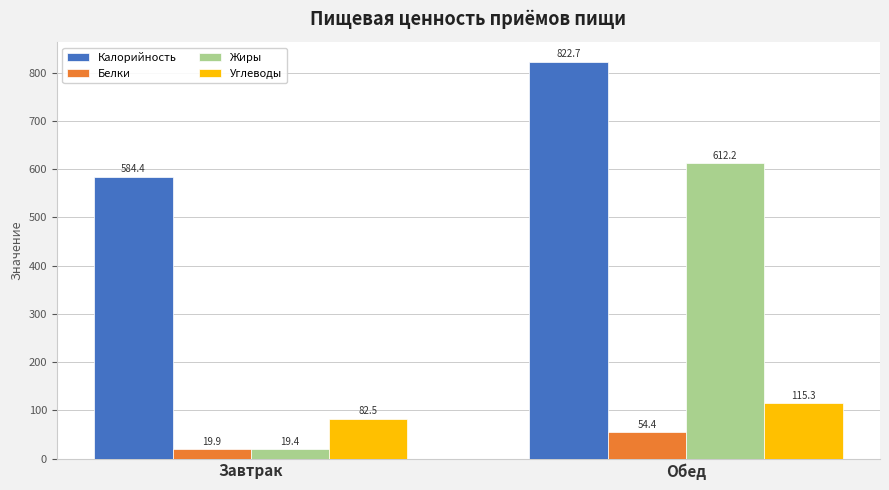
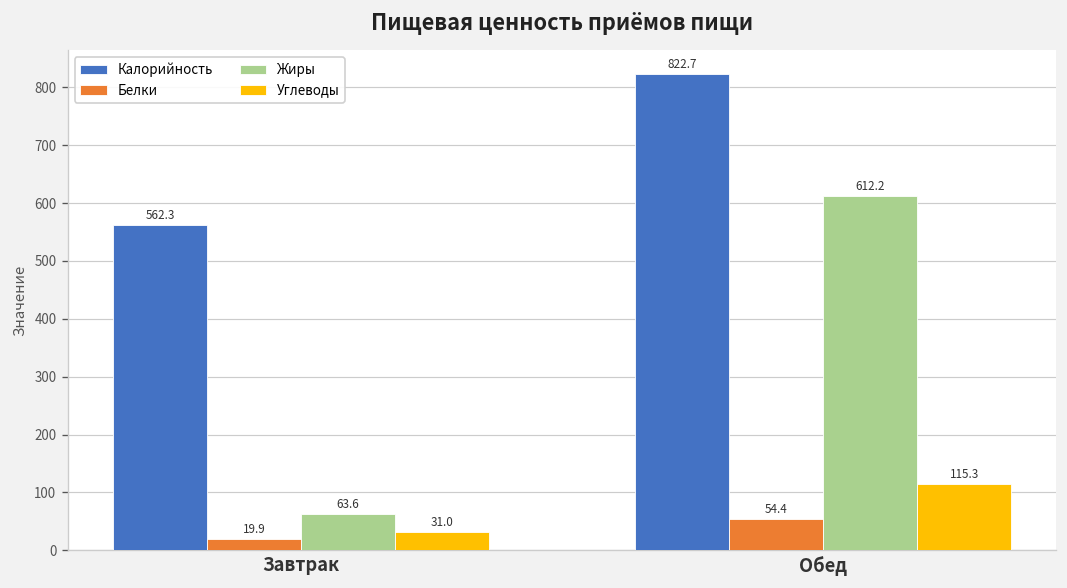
  {
    "Калорийность": {
-     "Завтрак": 584.4,
+     "Завтрак": 562.3,
      "Обед": 822.7
    },
    "Белки": {
      "Завтрак": 19.9,
      "Обед": 54.4
    },
    "Жиры": {
-     "Завтрак": 19.4,
+     "Завтрак": 63.6,
      "Обед": 612.2
    },
    "Углеводы": {
-     "Завтрак": 82.5,
+     "Завтрак": 31.0,
      "Обед": 115.3
    }
  }
